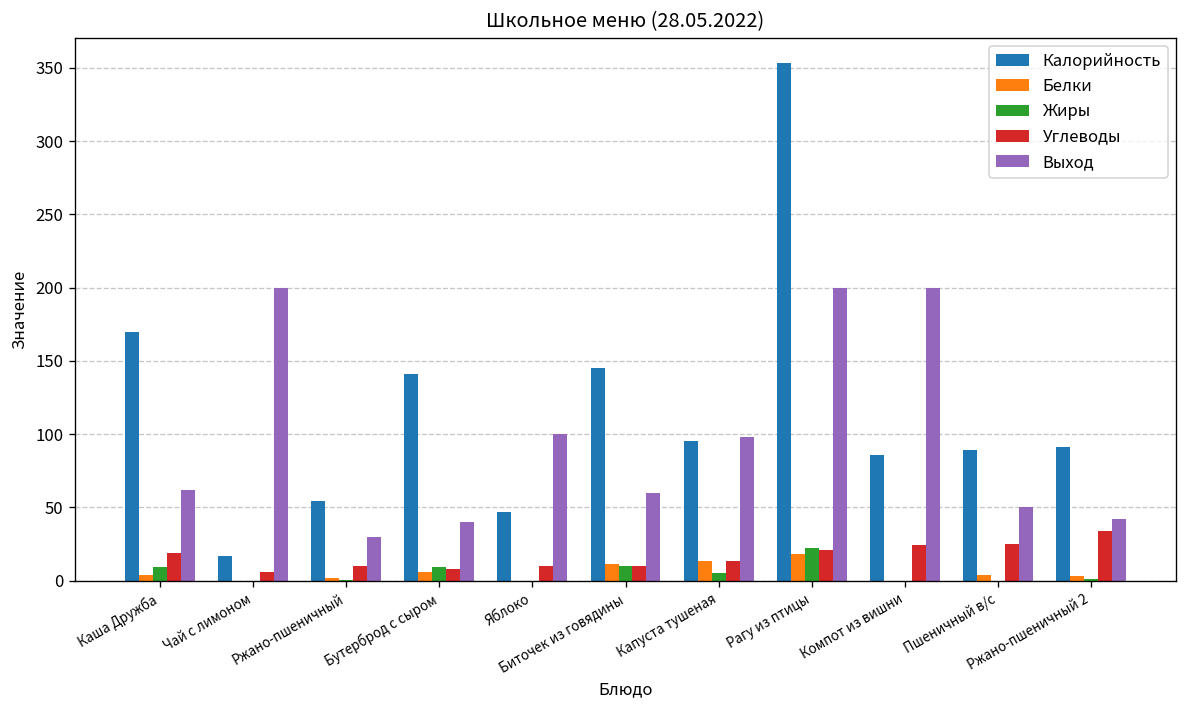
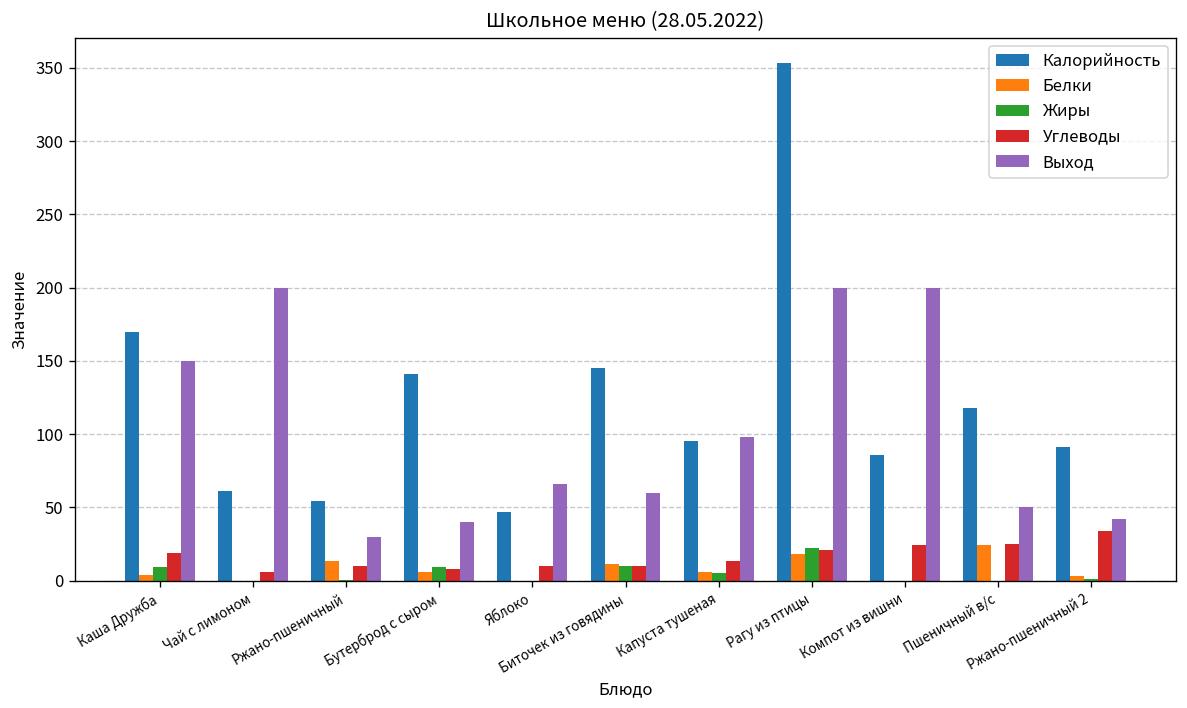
  {
    "Калорийность": {
      "Каша Дружба": 170,
-     "Чай с лимоном": 17,
+     "Чай с лимоном": 61,
      "Ржано-пшеничный": 54,
      "Бутерброд с сыром": 141,
      "Яблоко": 47,
      "Биточек из говядины": 145,
      "Капуста тушеная": 95,
      "Рагу из птицы": 353,
      "Компот из вишни": 86,
-     "Пшеничный в/с": 89,
+     "Пшеничный в/с": 118,
      "Ржано-пшеничный 2": 91
    },
    "Белки": {
      "Каша Дружба": 4,
      "Чай с лимоном": 0,
-     "Ржано-пшеничный": 2,
+     "Ржано-пшеничный": 13,
      "Бутерброд с сыром": 6,
      "Яблоко": 0,
      "Биточек из говядины": 11,
-     "Капуста тушеная": 13,
+     "Капуста тушеная": 6,
      "Рагу из птицы": 18,
      "Компот из вишни": 0,
-     "Пшеничный в/с": 4,
+     "Пшеничный в/с": 24,
      "Ржано-пшеничный 2": 3
    },
    "Жиры": {
      "Каша Дружба": 9,
      "Чай с лимоном": 0,
      "Бутерброд с сыром": 9,
      "Яблоко": 0,
      "Биточек из говядины": 10,
      "Капуста тушеная": 5,
      "Рагу из птицы": 22,
      "Компот из вишни": 0,
      "Пшеничный в/с": 0
    },
    "Углеводы": {
      "Каша Дружба": 19,
      "Чай с лимоном": 6,
      "Ржано-пшеничный": 10,
      "Бутерброд с сыром": 8,
      "Яблоко": 10,
      "Биточек из говядины": 10,
      "Капуста тушеная": 13,
      "Рагу из птицы": 21,
      "Компот из вишни": 24,
      "Пшеничный в/с": 25,
      "Ржано-пшеничный 2": 34
    },
    "Выход": {
-     "Каша Дружба": 62,
+     "Каша Дружба": 150,
      "Чай с лимоном": 200,
      "Ржано-пшеничный": 30,
      "Бутерброд с сыром": 40,
-     "Яблоко": 100,
+     "Яблоко": 66,
      "Биточек из говядины": 60,
      "Капуста тушеная": 98,
      "Рагу из птицы": 200,
      "Компот из вишни": 200,
      "Пшеничный в/с": 50,
      "Ржано-пшеничный 2": 42
    }
  }
